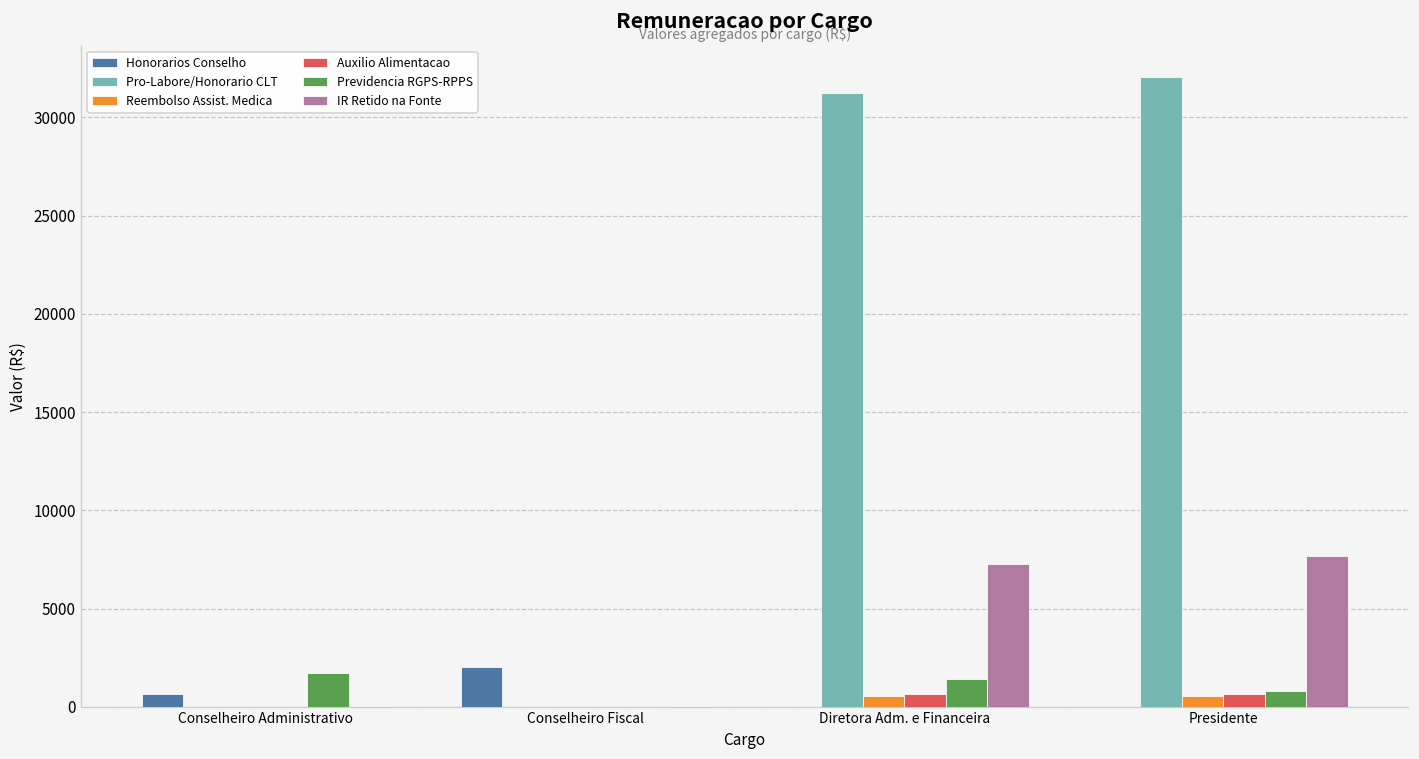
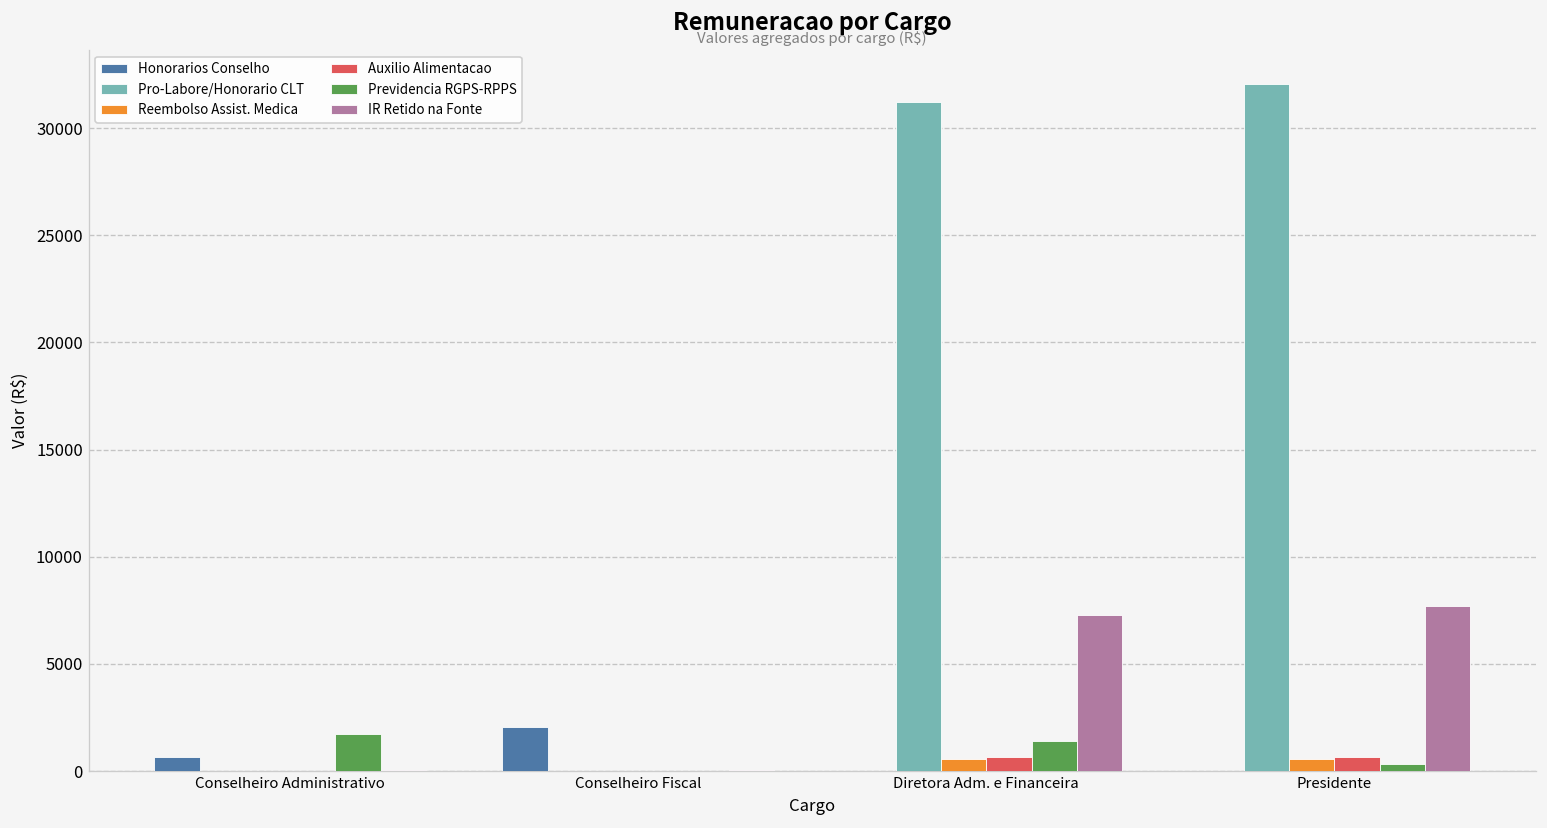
  {
    "Honorarios Conselho": {
      "Conselheiro Administrativo": 600,
      "Conselheiro Fiscal": 2000,
      "Diretora Adm. e Financeira": 0,
      "Presidente": 0
    },
    "Pro-Labore/Honorario CLT": {
      "Conselheiro Administrativo": 0,
      "Conselheiro Fiscal": 0,
      "Diretora Adm. e Financeira": 31200,
      "Presidente": 32000
    },
    "Reembolso Assist. Medica": {
      "Conselheiro Administrativo": 0,
      "Conselheiro Fiscal": 0,
      "Diretora Adm. e Financeira": 600,
      "Presidente": 600
    },
    "Auxilio Alimentacao": {
      "Conselheiro Administrativo": 0,
      "Conselheiro Fiscal": 0,
      "Diretora Adm. e Financeira": 600,
      "Presidente": 600
    },
    "Previdencia RGPS-RPPS": {
      "Conselheiro Administrativo": 1700,
      "Conselheiro Fiscal": 0,
      "Diretora Adm. e Financeira": 1400,
-     "Presidente": 800
+     "Presidente": 300
    },
    "IR Retido na Fonte": {
      "Diretora Adm. e Financeira": 7300,
      "Presidente": 7700
    }
  }
